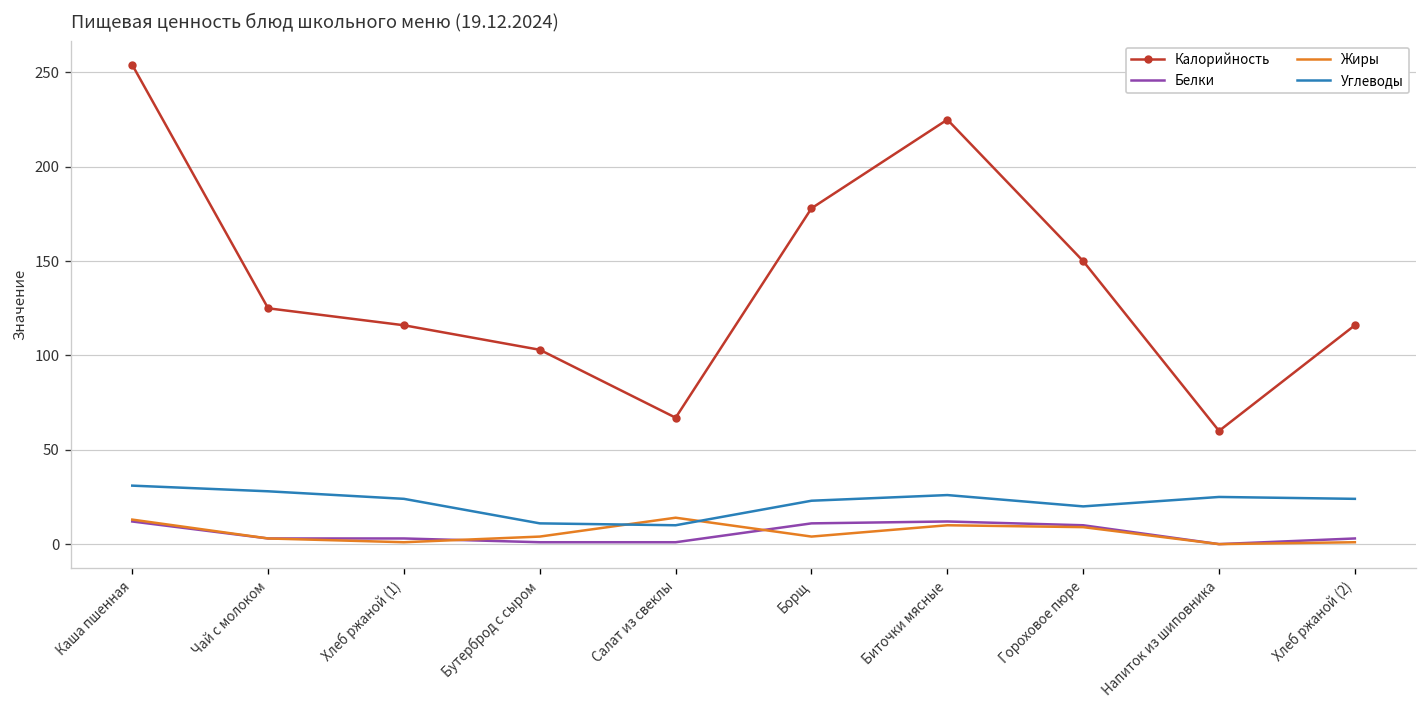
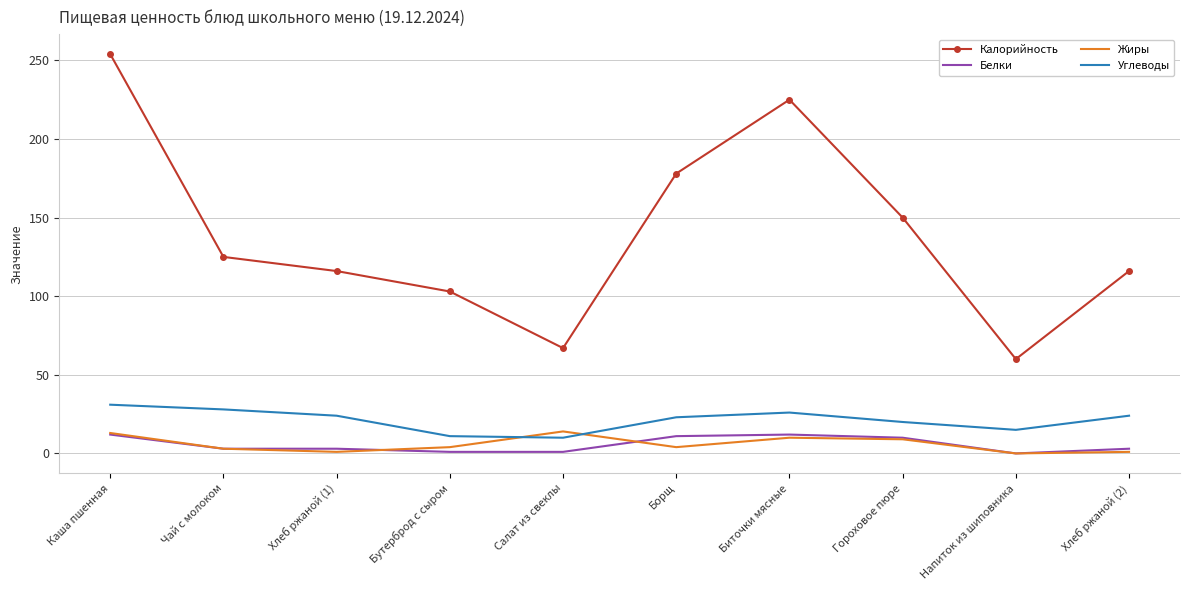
  {
    "Калорийность": {
      "Каша пшенная": 254,
      "Чай с молоком": 125,
      "Хлеб ржаной (1)": 116,
      "Бутерброд с сыром": 103,
      "Салат из свеклы": 67,
      "Борщ": 178,
      "Биточки мясные": 225,
      "Гороховое пюре": 150,
      "Напиток из шиповника": 60,
      "Хлеб ржаной (2)": 116
    },
    "Белки": {
      "Хлеб ржаной (1)": 3,
      "Бутерброд с сыром": 1,
      "Салат из свеклы": 1,
      "Борщ": 11,
      "Биточки мясные": 12,
      "Хлеб ржаной (2)": 3
    },
    "Жиры": {
      "Хлеб ржаной (1)": 1,
      "Бутерброд с сыром": 4,
      "Салат из свеклы": 14,
      "Борщ": 4,
      "Биточки мясные": 10,
      "Хлеб ржаной (2)": 1
    },
    "Углеводы": {
      "Каша пшенная": 31,
      "Чай с молоком": 28,
      "Хлеб ржаной (1)": 24,
      "Бутерброд с сыром": 11,
      "Салат из свеклы": 10,
      "Борщ": 23,
      "Биточки мясные": 26,
      "Гороховое пюре": 20,
-     "Напиток из шиповника": 25,
+     "Напиток из шиповника": 15,
      "Хлеб ржаной (2)": 24
    }
  }
